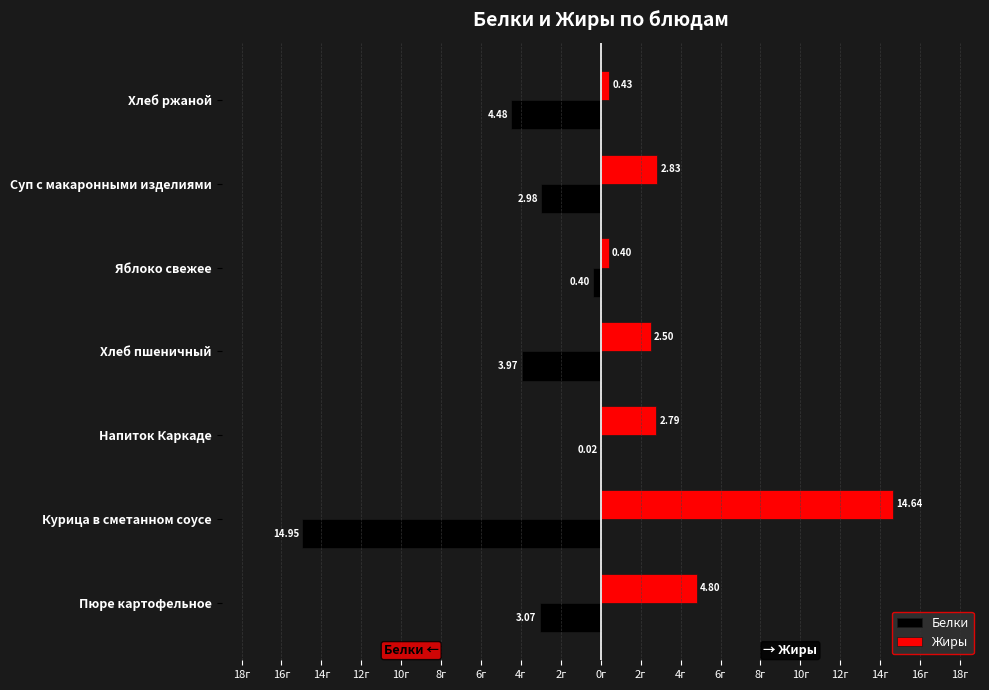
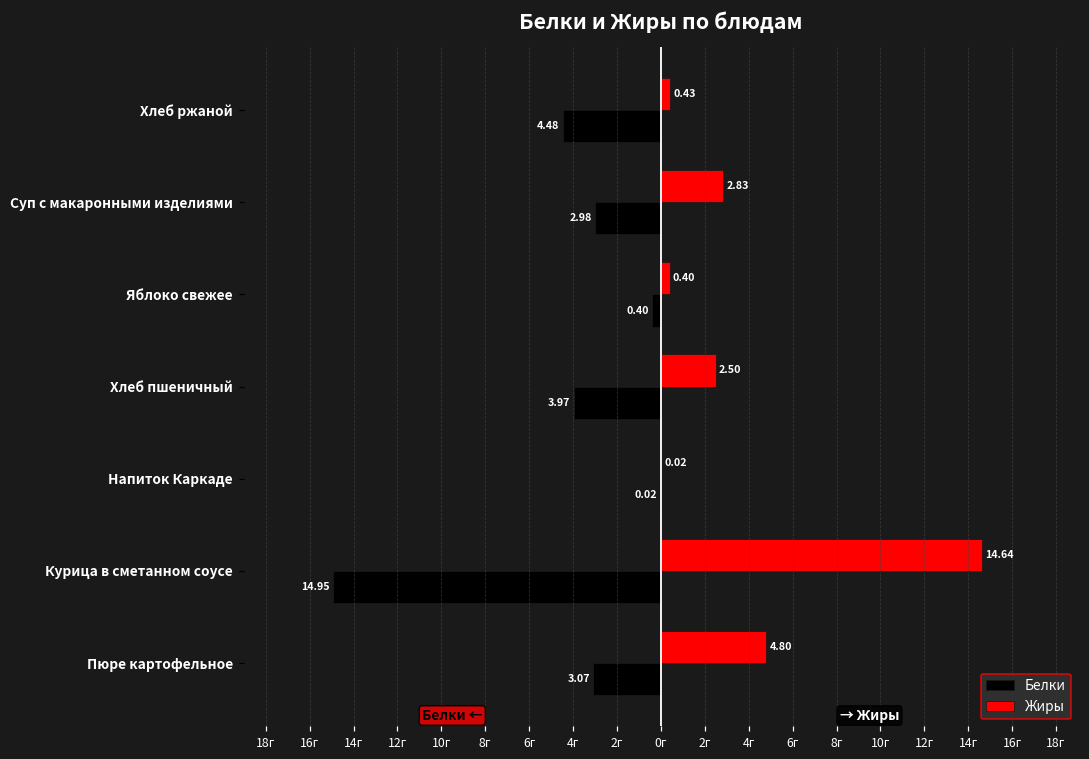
  {
    "Жиры": {
      "Хлеб ржаной": 0.43,
      "Суп с макаронными изделиями": 2.83,
      "Яблоко свежее": 0.40,
      "Хлеб пшеничный": 2.50,
-     "Напиток Каркаде": 2.79,
+     "Напиток Каркаде": 0.02,
      "Курица в сметанном соусе": 14.64,
      "Пюре картофельное": 4.80
    }
  }
